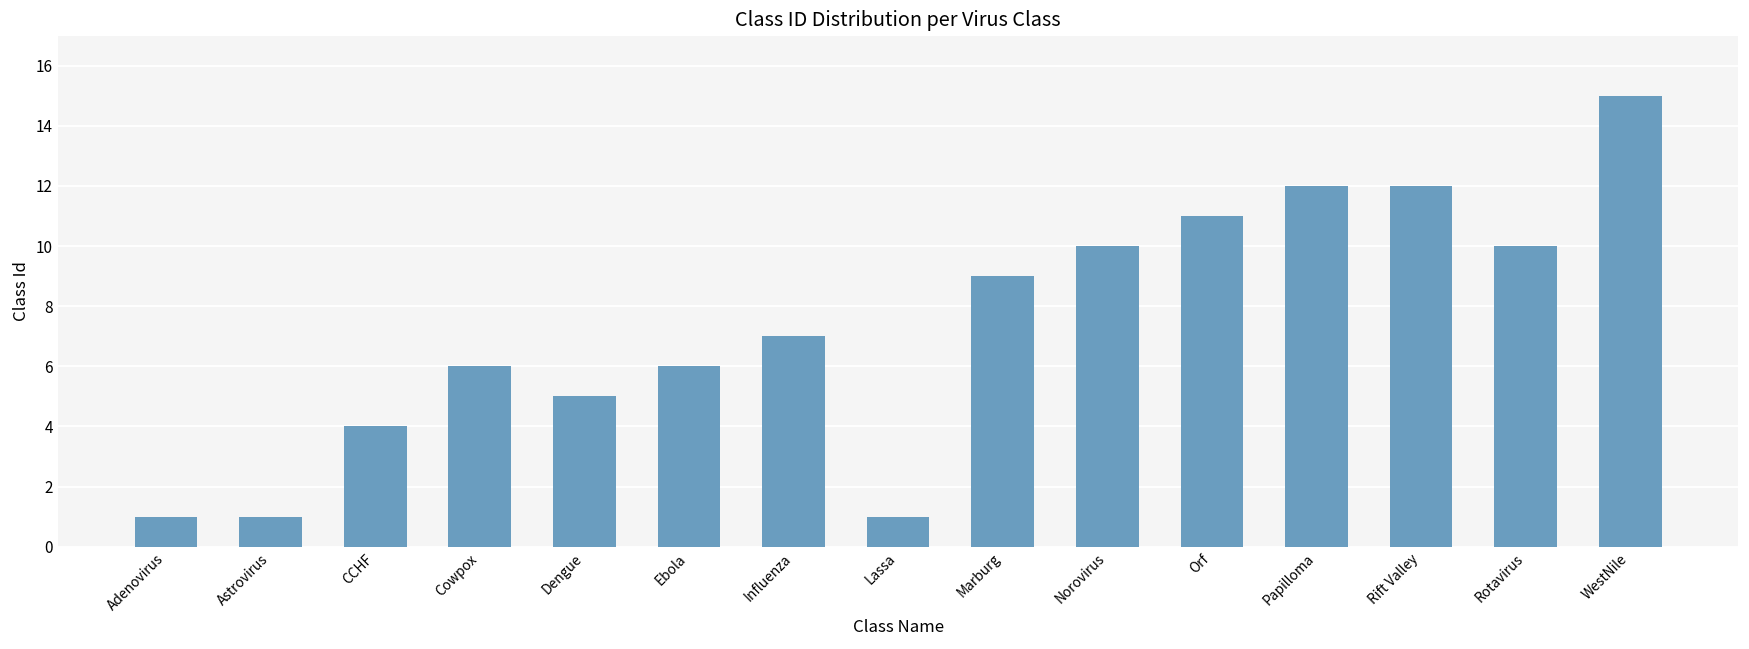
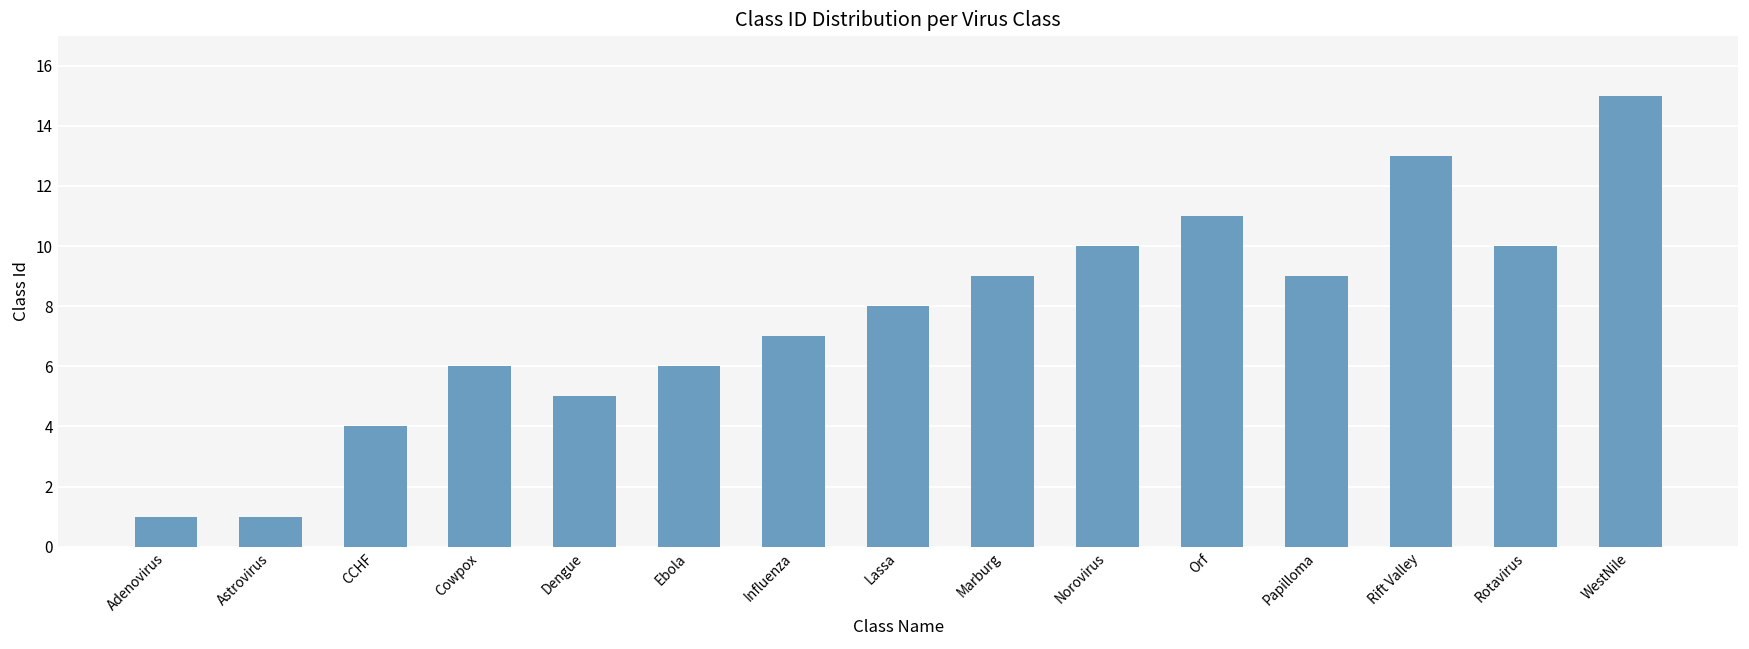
  {
    "Adenovirus": 1,
    "Astrovirus": 1,
    "CCHF": 4,
    "Cowpox": 6,
    "Dengue": 5,
    "Ebola": 6,
    "Influenza": 7,
-   "Lassa": 1,
+   "Lassa": 8,
    "Marburg": 9,
    "Norovirus": 10,
    "Orf": 11,
-   "Papilloma": 12,
-   "Rift Valley": 12,
+   "Papilloma": 9,
+   "Rift Valley": 13,
    "Rotavirus": 10,
    "WestNile": 15
  }
